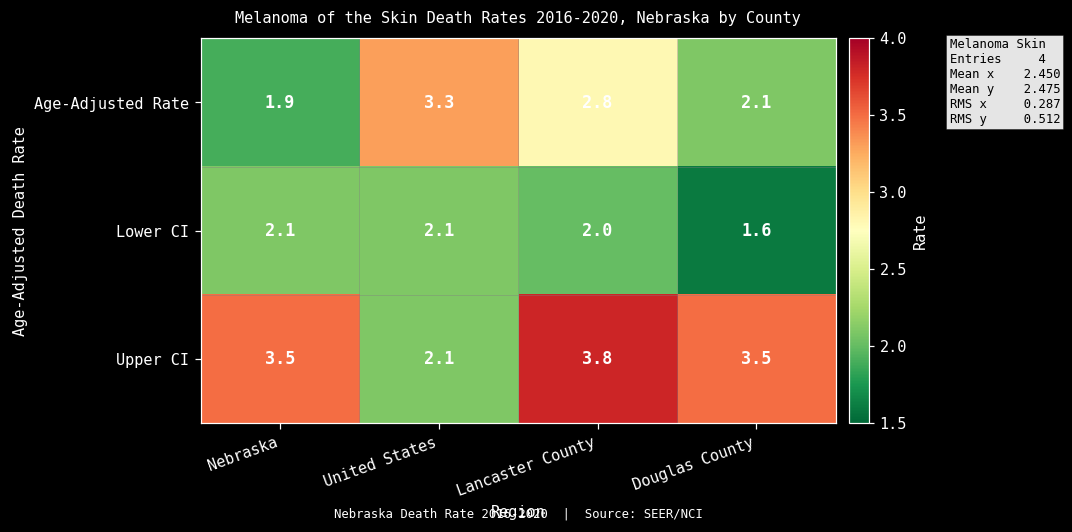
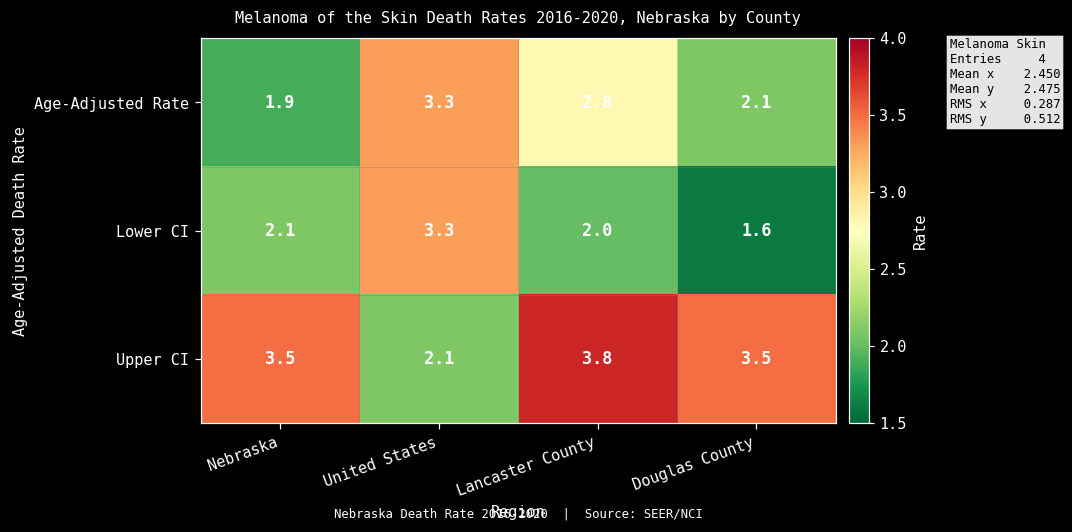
  {
    "Age-Adjusted Rate": {
      "Nebraska": 1.9,
      "United States": 3.3,
      "Lancaster County": 2.8,
      "Douglas County": 2.1
    },
    "Lower CI": {
      "Nebraska": 2.1,
-     "United States": 2.1,
+     "United States": 3.3,
      "Lancaster County": 2.0,
      "Douglas County": 1.6
    },
    "Upper CI": {
      "Nebraska": 3.5,
      "United States": 2.1,
      "Lancaster County": 3.8,
      "Douglas County": 3.5
    }
  }
